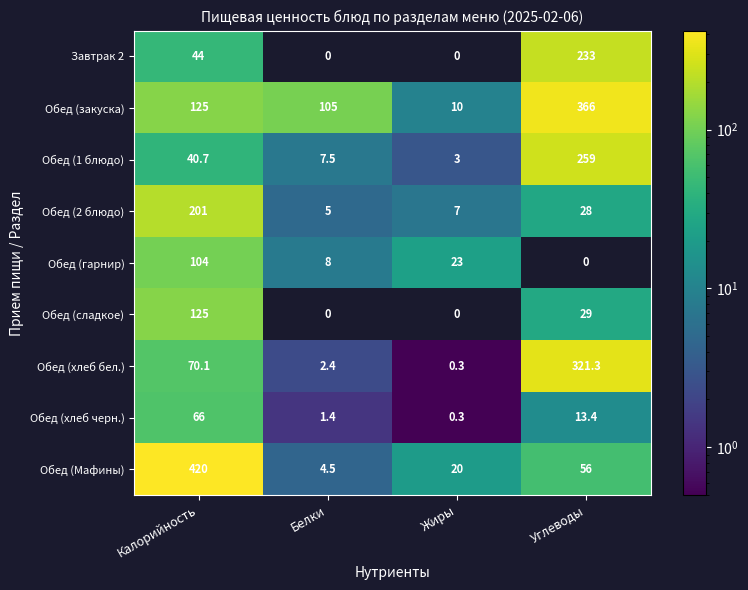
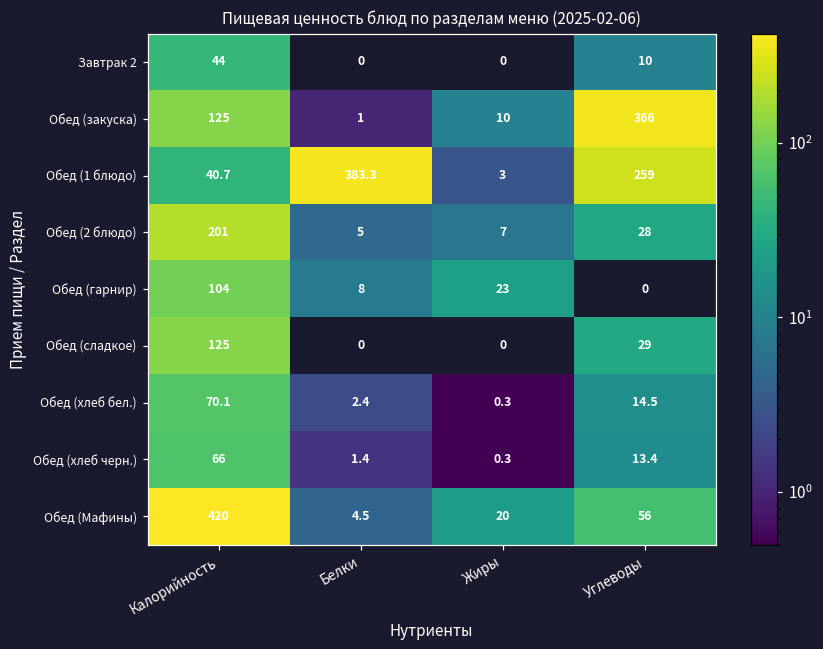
  {
    "Завтрак 2": {
      "Калорийность": 44,
      "Белки": 0,
      "Жиры": 0,
-     "Углеводы": 233
+     "Углеводы": 10
    },
    "Обед (закуска)": {
      "Калорийность": 125,
-     "Белки": 105,
+     "Белки": 1,
      "Жиры": 10,
      "Углеводы": 366
    },
    "Обед (1 блюдо)": {
      "Калорийность": 40.7,
-     "Белки": 7.5,
+     "Белки": 383.3,
      "Жиры": 3,
      "Углеводы": 259
    },
    "Обед (2 блюдо)": {
      "Калорийность": 201,
      "Белки": 5,
      "Жиры": 7,
      "Углеводы": 28
    },
    "Обед (гарнир)": {
      "Калорийность": 104,
      "Белки": 8,
      "Жиры": 23,
      "Углеводы": 0
    },
    "Обед (сладкое)": {
      "Калорийность": 125,
      "Белки": 0,
      "Жиры": 0,
      "Углеводы": 29
    },
    "Обед (хлеб бел.)": {
      "Калорийность": 70.1,
      "Белки": 2.4,
      "Жиры": 0.3,
-     "Углеводы": 321.3
+     "Углеводы": 14.5
    },
    "Обед (хлеб черн.)": {
      "Калорийность": 66,
      "Белки": 1.4,
      "Жиры": 0.3,
      "Углеводы": 13.4
    },
    "Обед (Мафины)": {
      "Калорийность": 420,
      "Белки": 4.5,
      "Жиры": 20,
      "Углеводы": 56
    }
  }
